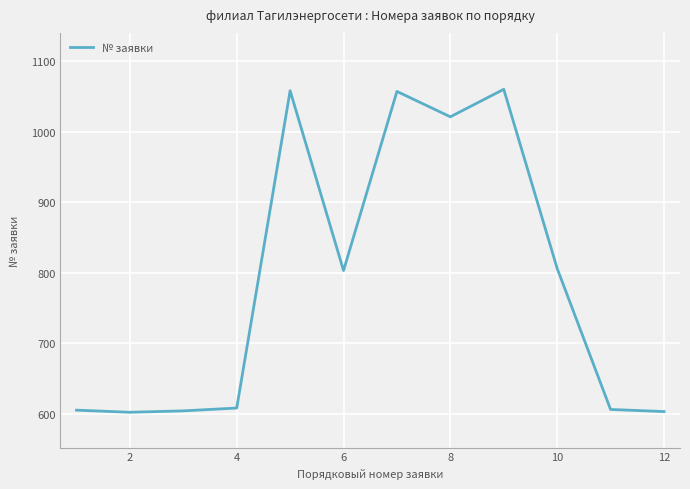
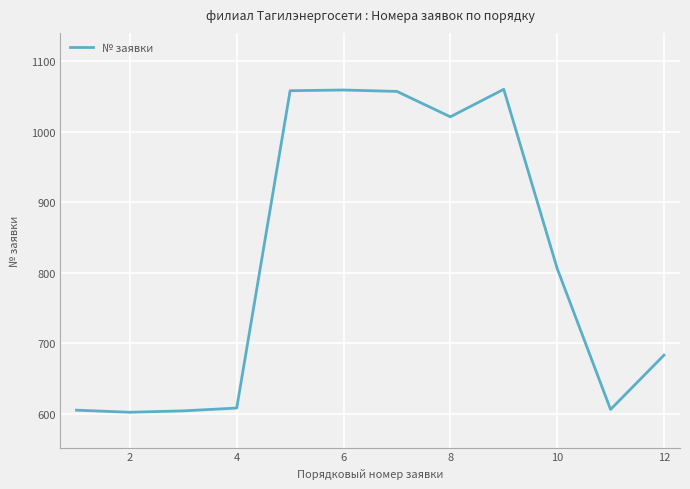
  {
    "2": 600,
    "4": 610,
-   "6": 800,
+   "6": 1060,
    "8": 1020,
    "10": 810,
-   "12": 600
+   "12": 680
  }
